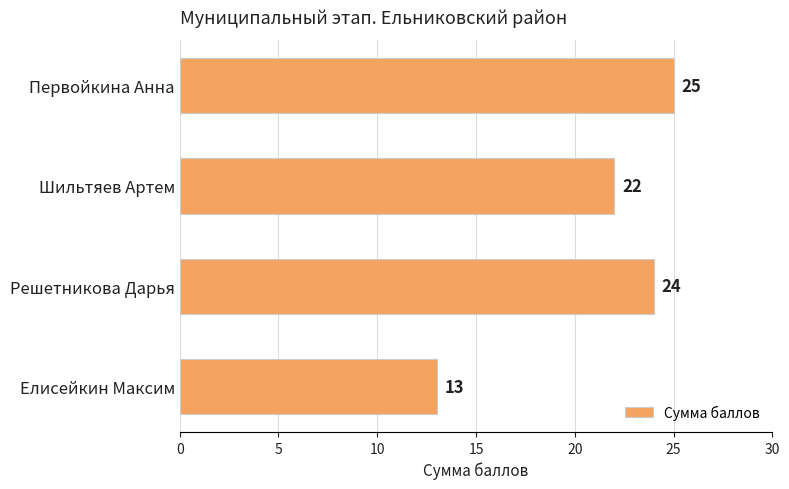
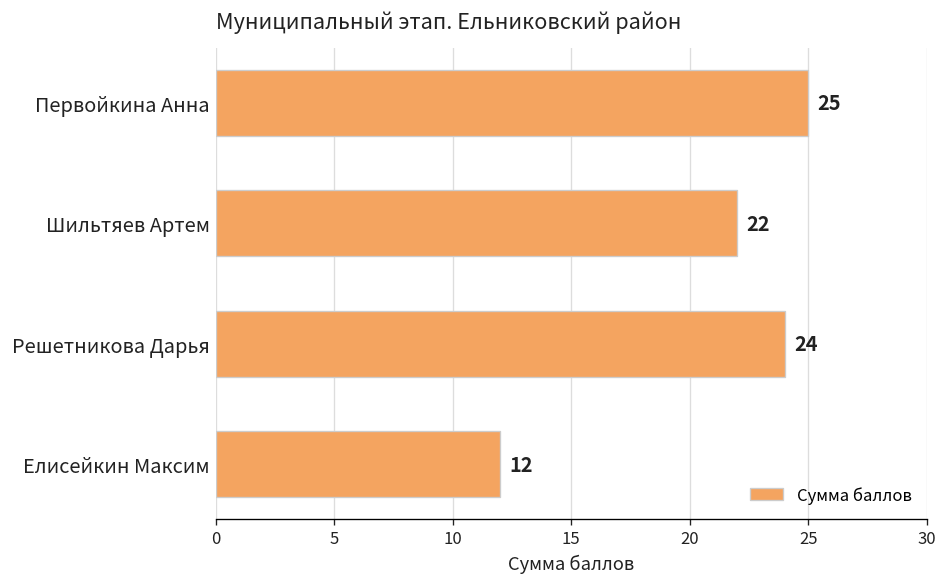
  {
    "Первойкина Анна": 25,
    "Шильтяев Артем": 22,
    "Решетникова Дарья": 24,
-   "Елисейкин Максим": 13
+   "Елисейкин Максим": 12
  }
